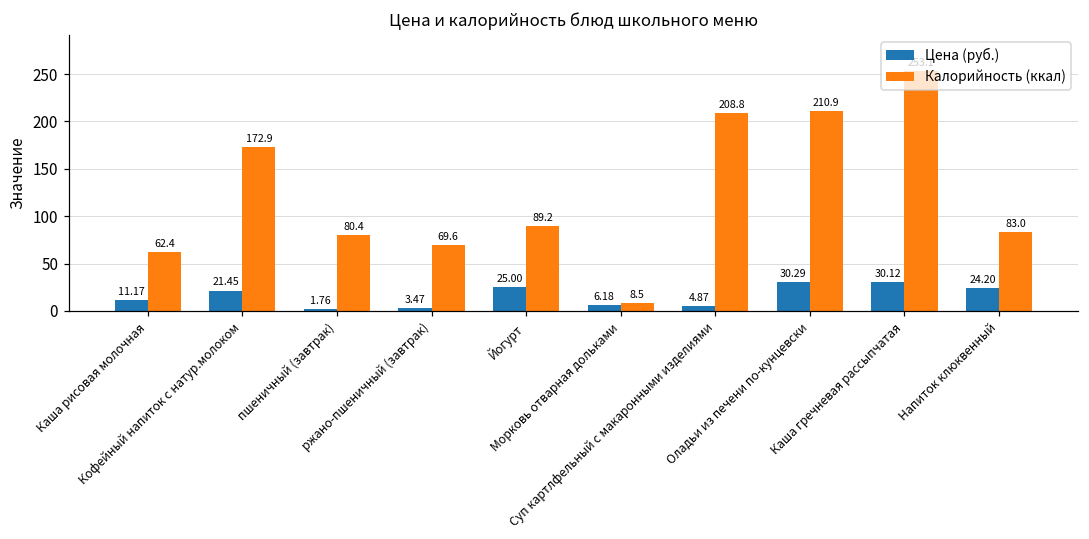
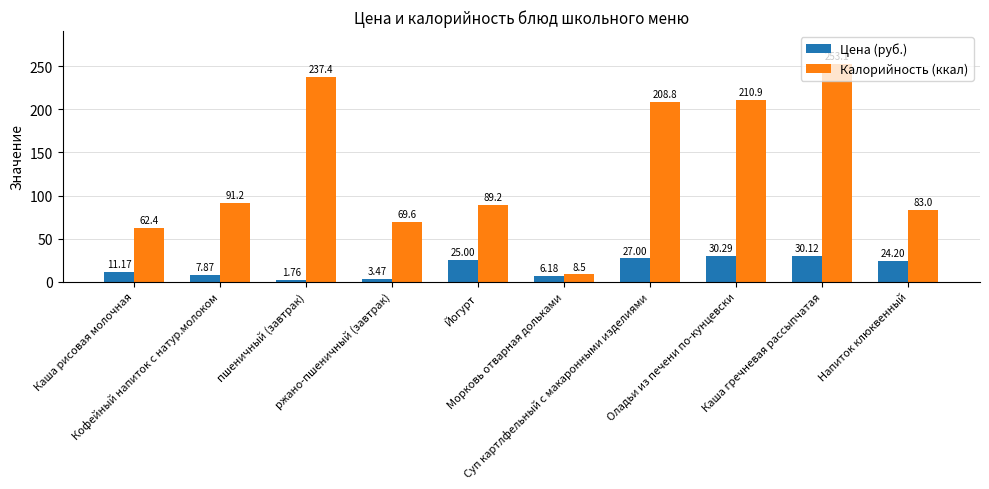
  {
    "Цена (руб.)": {
      "Каша рисовая молочная": 11.17,
-     "Кофейный напиток с натур.молоком": 21.45,
+     "Кофейный напиток с натур.молоком": 7.87,
      "пшеничный (завтрак)": 1.76,
      "ржано-пшеничный (завтрак)": 3.47,
      "Йогурт": 25.00,
      "Морковь отварная дольками": 6.18,
-     "Суп картлфельный с макаронными изделиями": 4.87,
+     "Суп картлфельный с макаронными изделиями": 27.00,
      "Оладьи из печени по-кунцевски": 30.29,
      "Каша гречневая рассыпчатая": 30.12,
      "Напиток клюквенный": 24.20
    },
    "Калорийность (ккал)": {
      "Каша рисовая молочная": 62.4,
-     "Кофейный напиток с натур.молоком": 172.9,
-     "пшеничный (завтрак)": 80.4,
+     "Кофейный напиток с натур.молоком": 91.2,
+     "пшеничный (завтрак)": 237.4,
      "ржано-пшеничный (завтрак)": 69.6,
      "Йогурт": 89.2,
      "Морковь отварная дольками": 8.5,
      "Суп картлфельный с макаронными изделиями": 208.8,
      "Оладьи из печени по-кунцевски": 210.9,
      "Напиток клюквенный": 83.0
    }
  }
